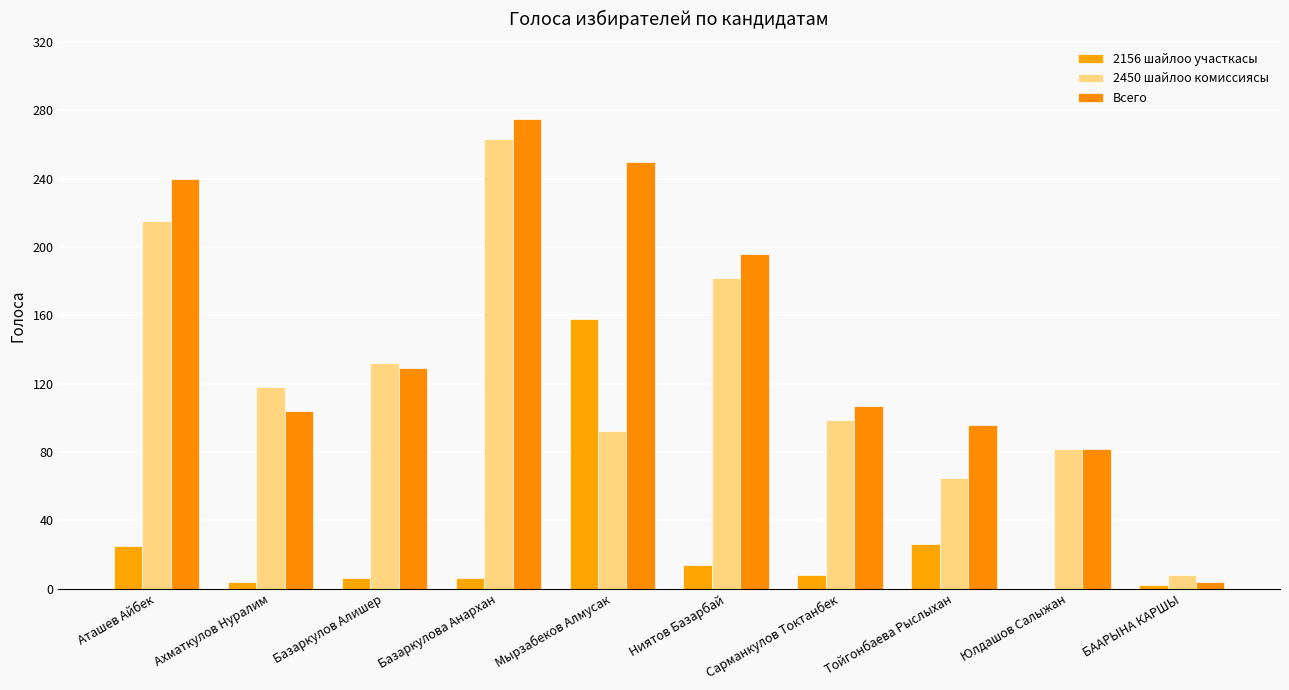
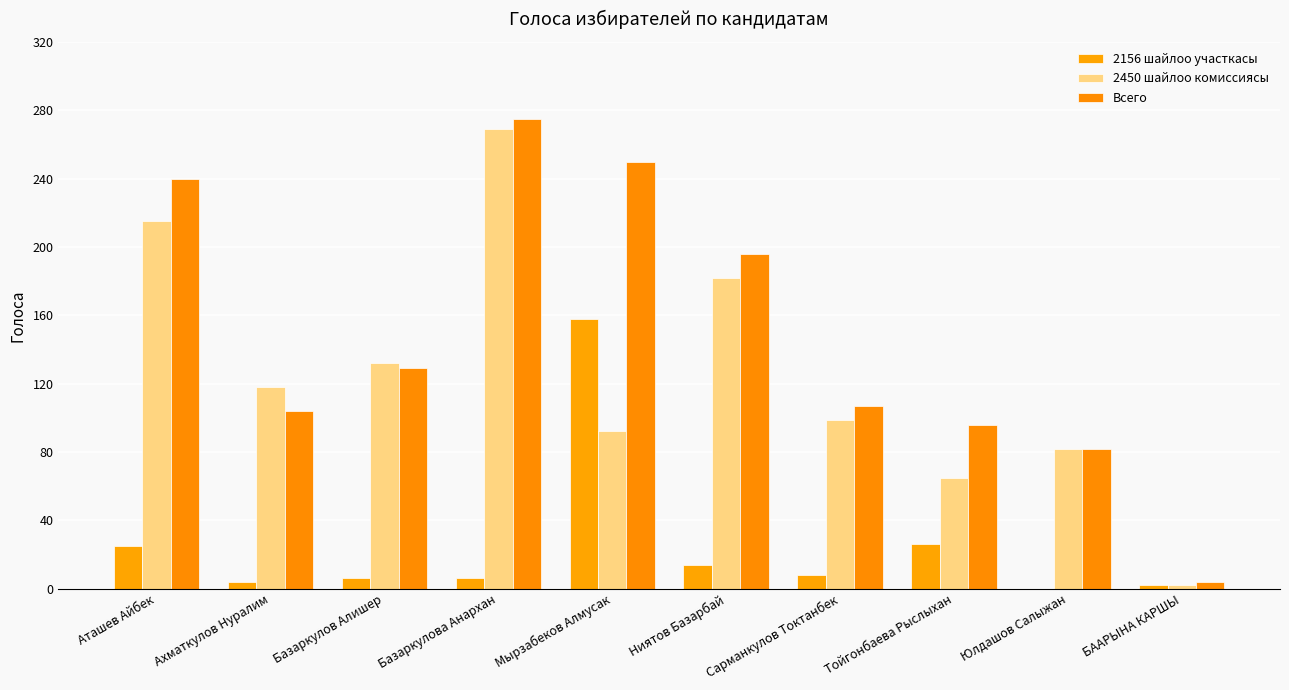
  {
    "2450 шайлоо комиссиясы": {
      "Аташев Айбек": 215,
      "Ахматкулов Нуралим": 118,
      "Базаркулов Алишер": 132,
-     "Базаркулова Анархан": 263,
+     "Базаркулова Анархан": 269,
      "Мырзабеков Алмусак": 92,
      "Ниятов Базарбай": 182,
      "Сарманкулов Токтанбек": 99,
      "Тойгонбаева Рыслыхан": 65,
      "Юлдашов Салыжан": 82,
-     "БААРЫНА КАРШЫ": 8
+     "БААРЫНА КАРШЫ": 2
    }
  }
